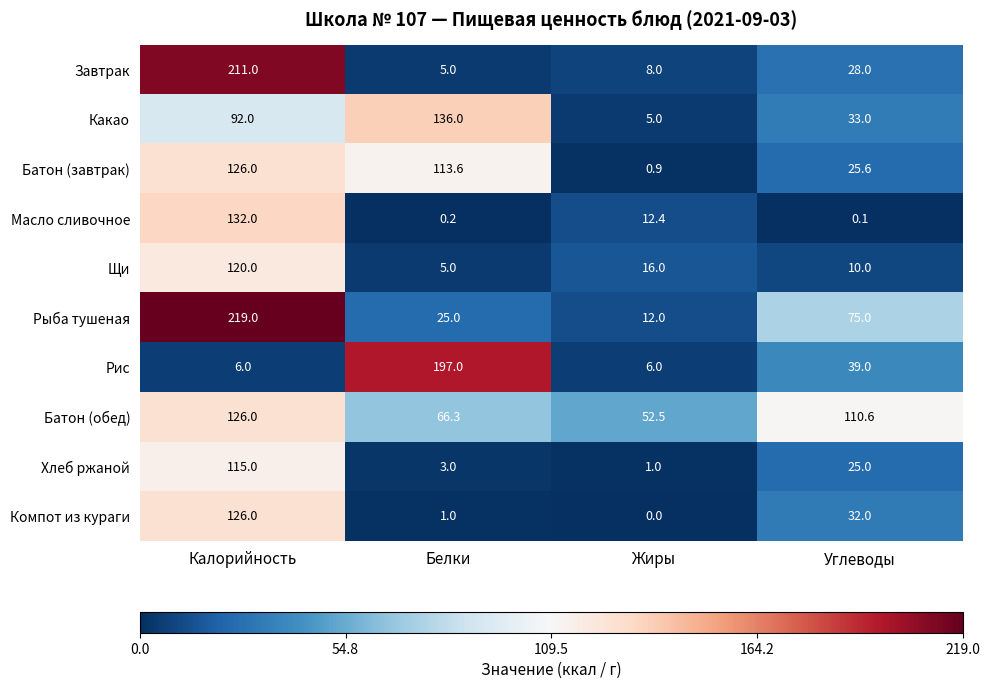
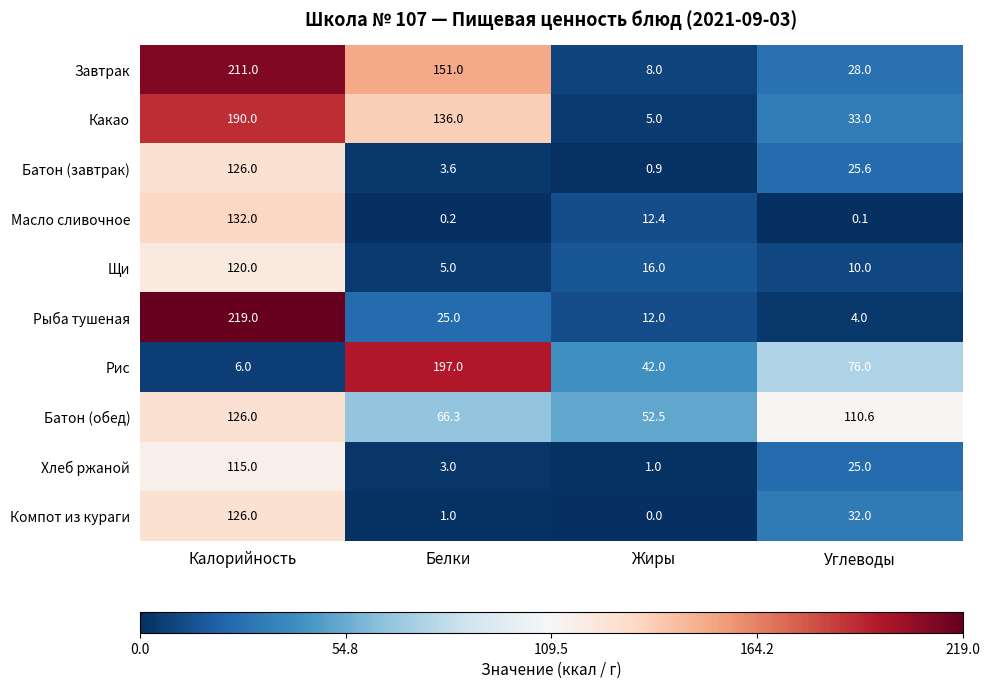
  {
    "Завтрак": {
      "Калорийность": 211.0,
-     "Белки": 5.0,
+     "Белки": 151.0,
      "Жиры": 8.0,
      "Углеводы": 28.0
    },
    "Какао": {
-     "Калорийность": 92.0,
+     "Калорийность": 190.0,
      "Белки": 136.0,
      "Жиры": 5.0,
      "Углеводы": 33.0
    },
    "Батон (завтрак)": {
      "Калорийность": 126.0,
-     "Белки": 113.6,
+     "Белки": 3.6,
      "Жиры": 0.9,
      "Углеводы": 25.6
    },
    "Масло сливочное": {
      "Калорийность": 132.0,
      "Белки": 0.2,
      "Жиры": 12.4,
      "Углеводы": 0.1
    },
    "Щи": {
      "Калорийность": 120.0,
      "Белки": 5.0,
      "Жиры": 16.0,
      "Углеводы": 10.0
    },
    "Рыба тушеная": {
      "Калорийность": 219.0,
      "Белки": 25.0,
      "Жиры": 12.0,
-     "Углеводы": 75.0
+     "Углеводы": 4.0
    },
    "Рис": {
      "Калорийность": 6.0,
      "Белки": 197.0,
-     "Жиры": 6.0,
-     "Углеводы": 39.0
+     "Жиры": 42.0,
+     "Углеводы": 76.0
    },
    "Батон (обед)": {
      "Калорийность": 126.0,
      "Белки": 66.3,
      "Жиры": 52.5,
      "Углеводы": 110.6
    },
    "Хлеб ржаной": {
      "Калорийность": 115.0,
      "Белки": 3.0,
      "Жиры": 1.0,
      "Углеводы": 25.0
    },
    "Компот из кураги": {
      "Калорийность": 126.0,
      "Белки": 1.0,
      "Жиры": 0.0,
      "Углеводы": 32.0
    }
  }
